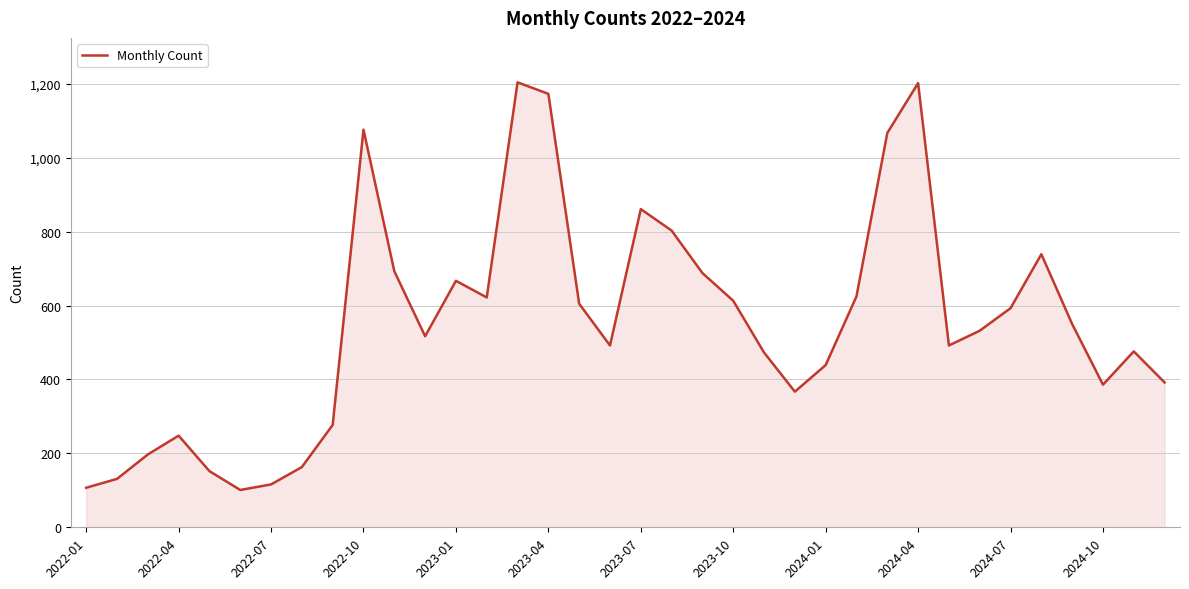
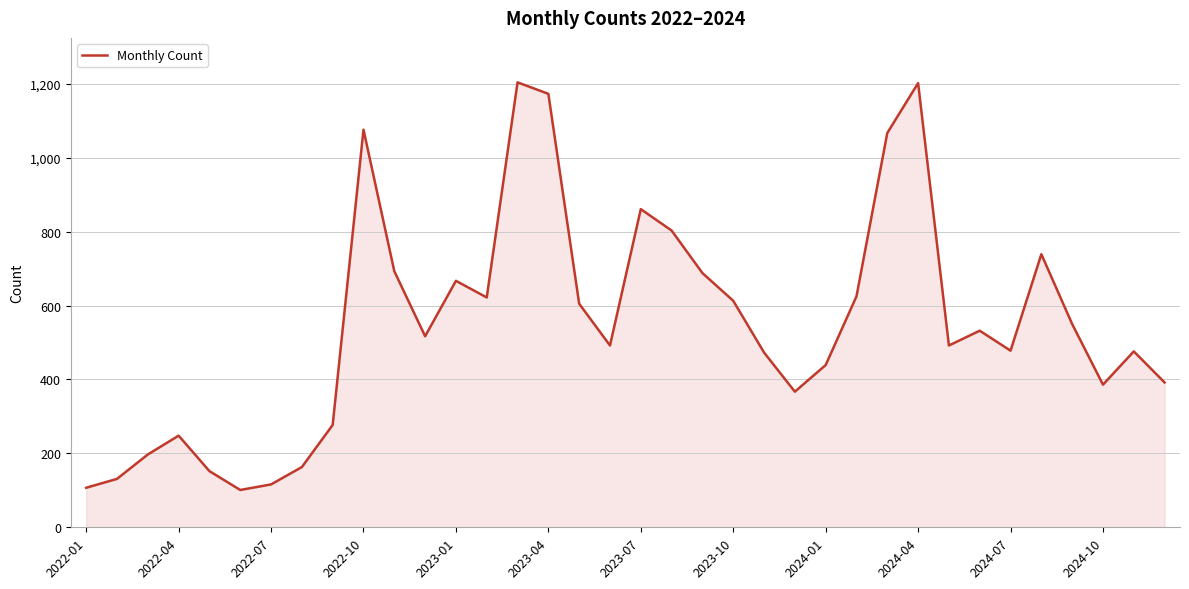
  {
    "2022-01": "110",
    "2022-04": "250",
    "2022-07": "120",
    "2022-10": "1,080",
    "2023-01": "670",
    "2023-04": "1,170",
    "2023-07": "860",
    "2023-10": "610",
    "2024-01": "440",
    "2024-04": "1,200",
-   "2024-07": "590",
+   "2024-07": "480",
    "2024-10": "390"
  }
